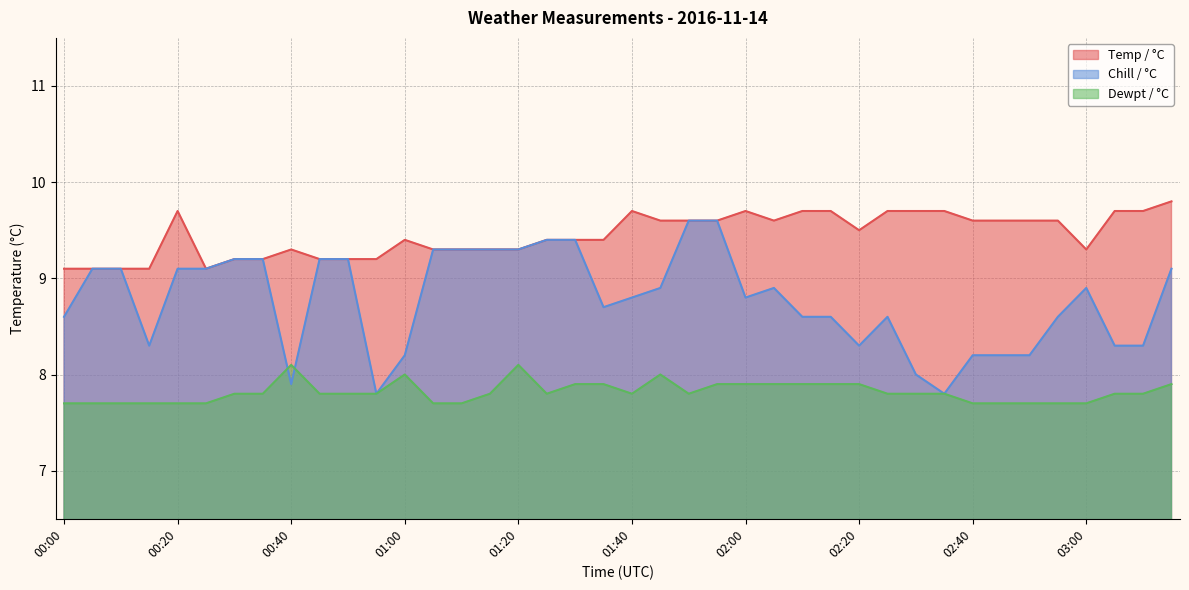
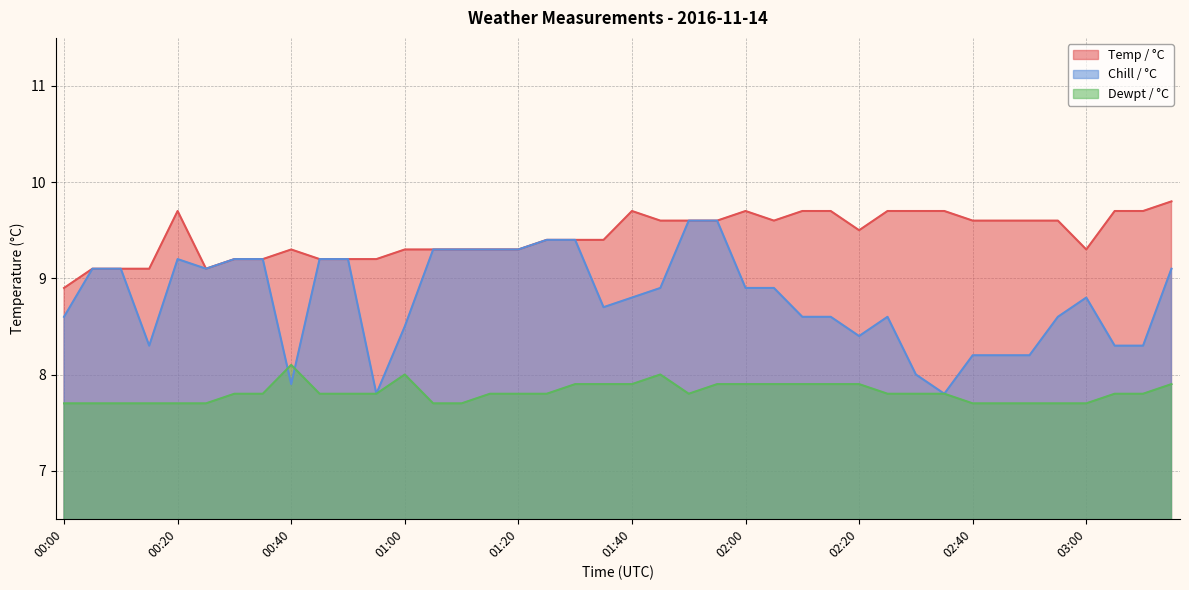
  {
    "Temp / °C": {
-     "00:00": 9.1,
+     "00:00": 8.9,
      "00:20": 9.7,
      "00:40": 9.3,
-     "01:00": 9.4,
+     "01:00": 9.3,
      "01:40": 9.7,
      "02:00": 9.7,
      "02:20": 9.5,
      "02:40": 9.6,
      "03:00": 9.3
    },
    "Chill / °C": {
      "00:00": 8.6,
-     "00:20": 9.1,
+     "00:20": 9.2,
      "00:40": 7.9,
-     "01:00": 8.2,
+     "01:00": 8.5,
      "01:40": 8.8,
-     "02:00": 8.8,
-     "02:20": 8.3,
+     "02:00": 8.9,
+     "02:20": 8.4,
      "02:40": 8.2,
-     "03:00": 8.9
+     "03:00": 8.8
    },
    "Dewpt / °C": {
      "00:00": 7.7,
      "00:20": 7.7,
      "00:40": 8.1,
      "01:00": 8.0,
-     "01:20": 8.1,
-     "01:40": 7.8,
+     "01:20": 7.8,
+     "01:40": 7.9,
      "02:00": 7.9,
      "02:20": 7.9,
      "02:40": 7.7,
      "03:00": 7.7
    }
  }
